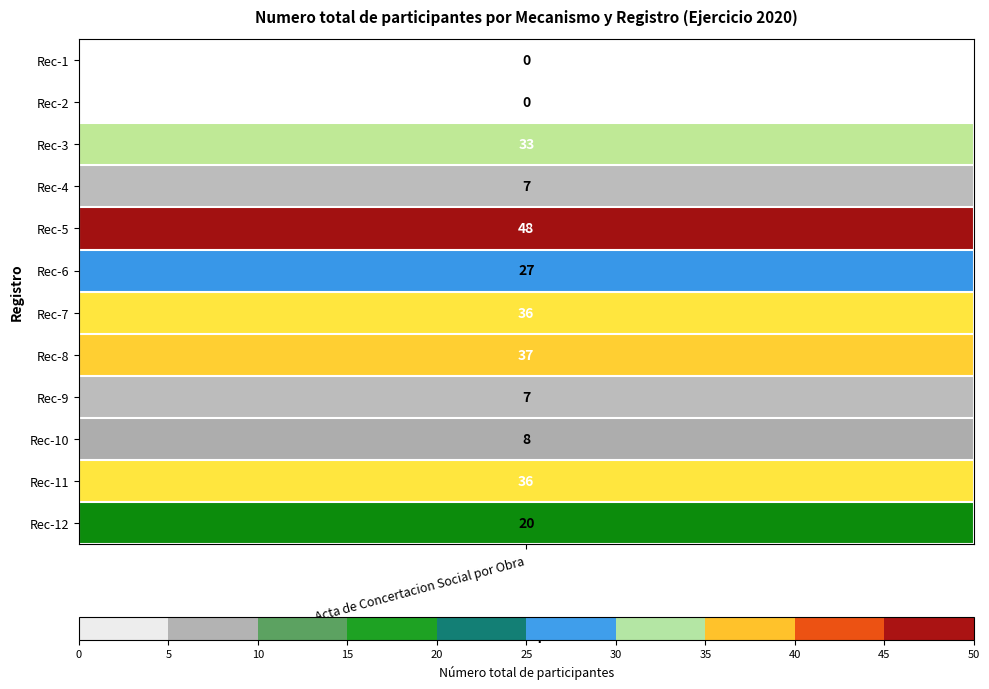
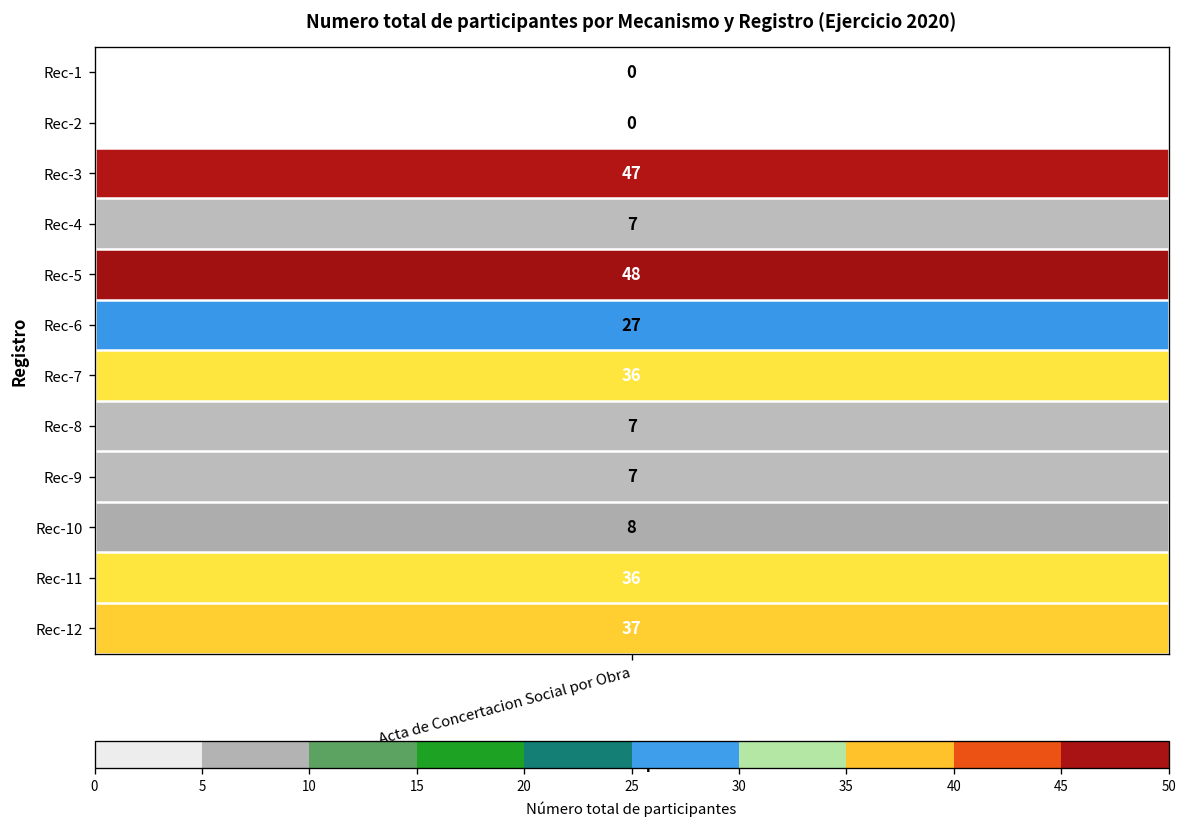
  {
    "Rec-1": {
      "Acta de Concertacion Social por Obra": 0
    },
    "Rec-2": {
      "Acta de Concertacion Social por Obra": 0
    },
    "Rec-3": {
-     "Acta de Concertacion Social por Obra": 33
+     "Acta de Concertacion Social por Obra": 47
    },
    "Rec-4": {
      "Acta de Concertacion Social por Obra": 7
    },
    "Rec-5": {
      "Acta de Concertacion Social por Obra": 48
    },
    "Rec-6": {
      "Acta de Concertacion Social por Obra": 27
    },
    "Rec-7": {
      "Acta de Concertacion Social por Obra": 36
    },
    "Rec-8": {
-     "Acta de Concertacion Social por Obra": 37
+     "Acta de Concertacion Social por Obra": 7
    },
    "Rec-9": {
      "Acta de Concertacion Social por Obra": 7
    },
    "Rec-10": {
      "Acta de Concertacion Social por Obra": 8
    },
    "Rec-11": {
      "Acta de Concertacion Social por Obra": 36
    },
    "Rec-12": {
-     "Acta de Concertacion Social por Obra": 20
+     "Acta de Concertacion Social por Obra": 37
    }
  }
